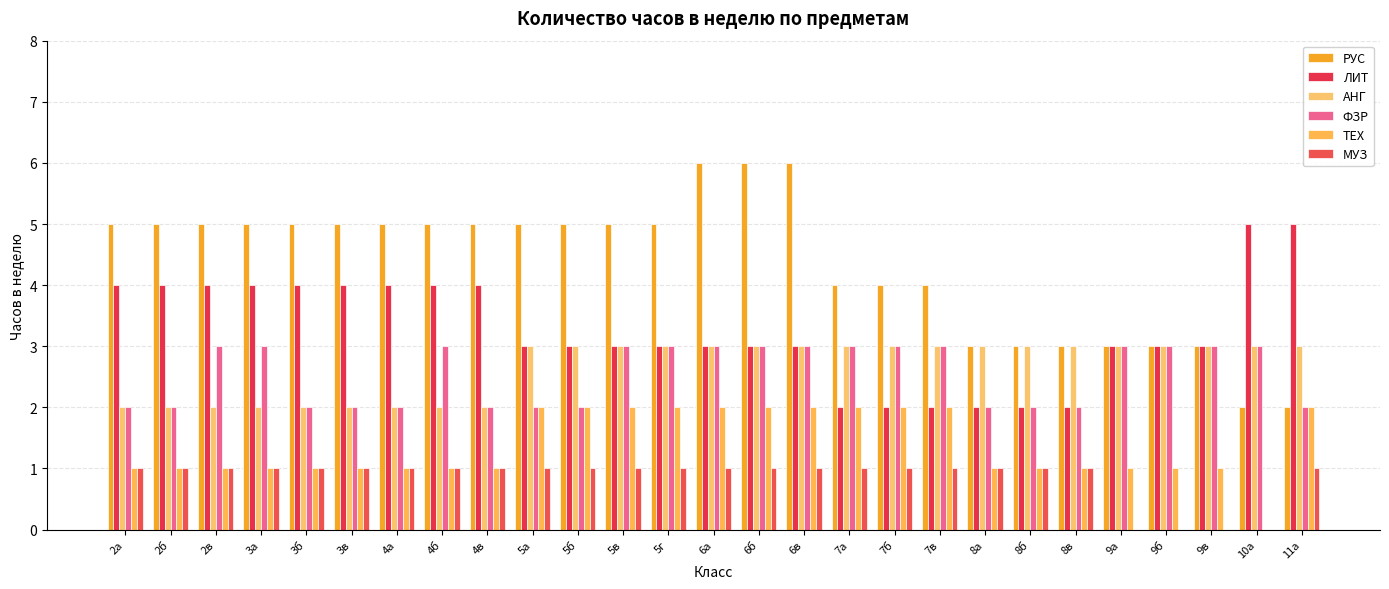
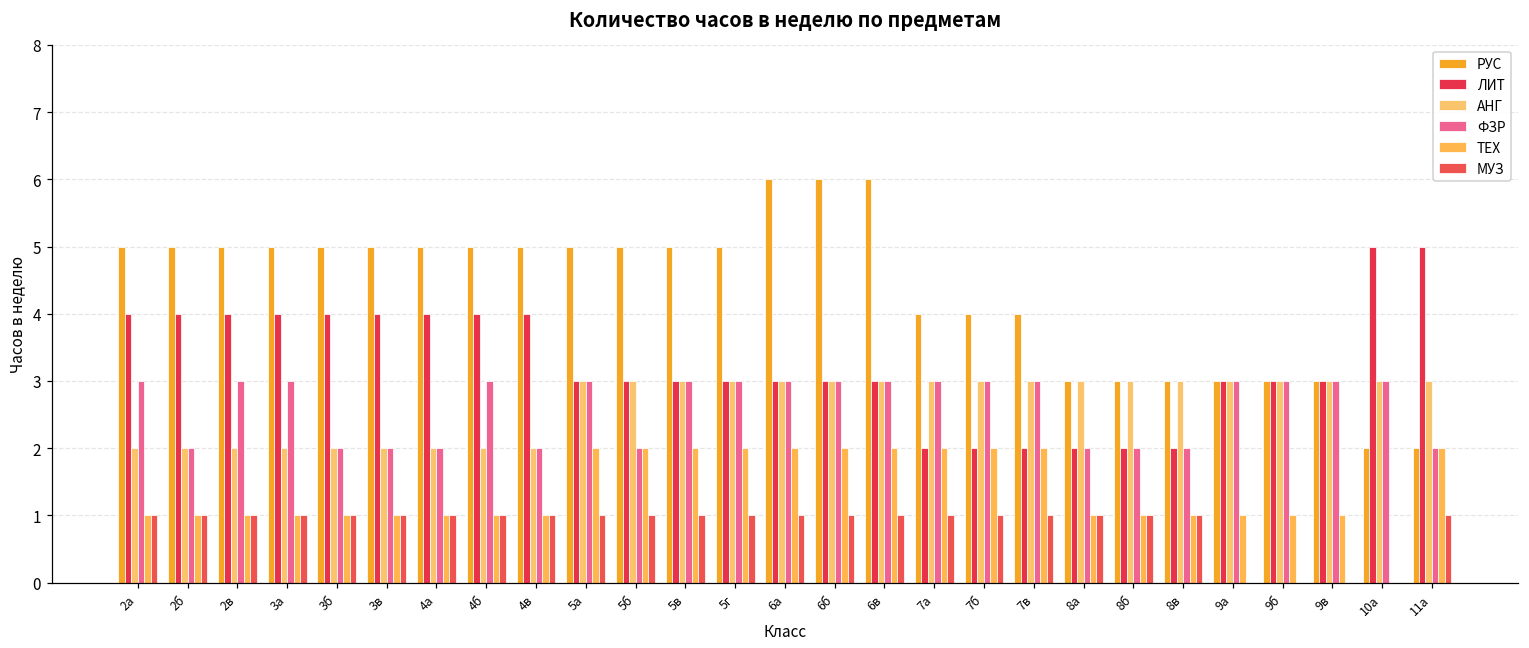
  {
    "ФЗР": {
-     "2а": 2,
+     "2а": 3,
      "2б": 2,
      "2в": 3,
      "3а": 3,
      "3б": 2,
      "3в": 2,
      "4а": 2,
      "4б": 3,
      "4в": 2,
-     "5а": 2,
+     "5а": 3,
      "5б": 2,
      "5в": 3,
      "5г": 3,
      "6а": 3,
      "6б": 3,
      "6в": 3,
      "7а": 3,
      "7б": 3,
      "7в": 3,
      "8а": 2,
      "8б": 2,
      "8в": 2,
      "9а": 3,
      "9б": 3,
      "9в": 3,
      "10а": 3,
      "11а": 2
    }
  }
